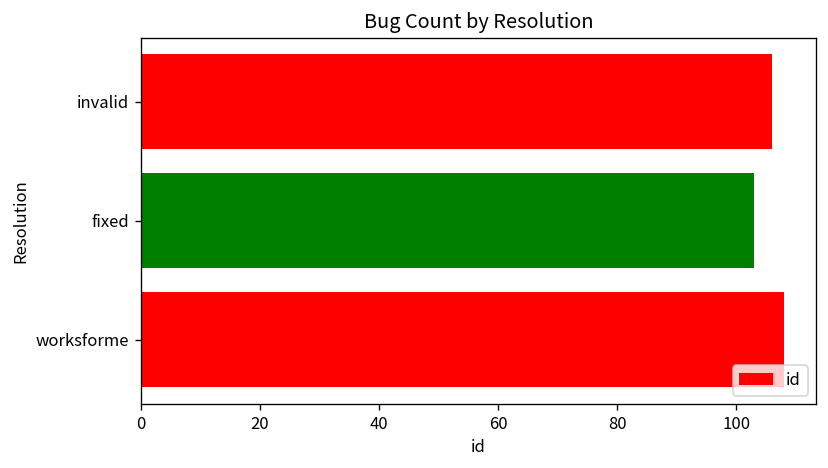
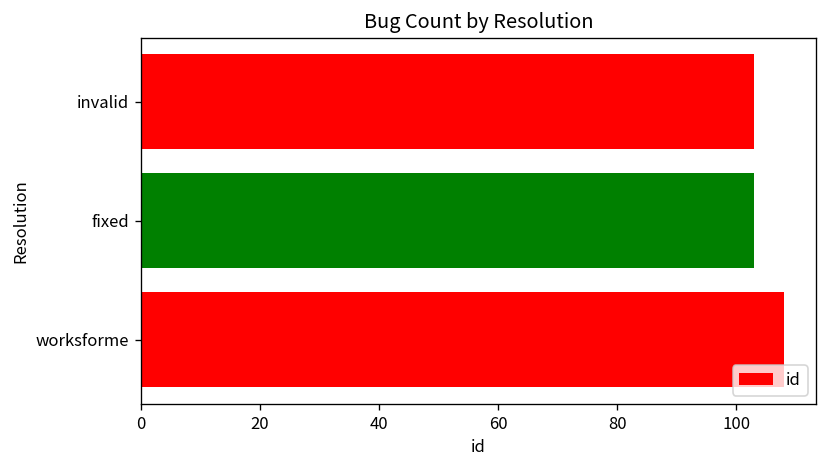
  {
-   "invalid": 106,
+   "invalid": 103,
    "fixed": 103,
    "worksforme": 108
  }
